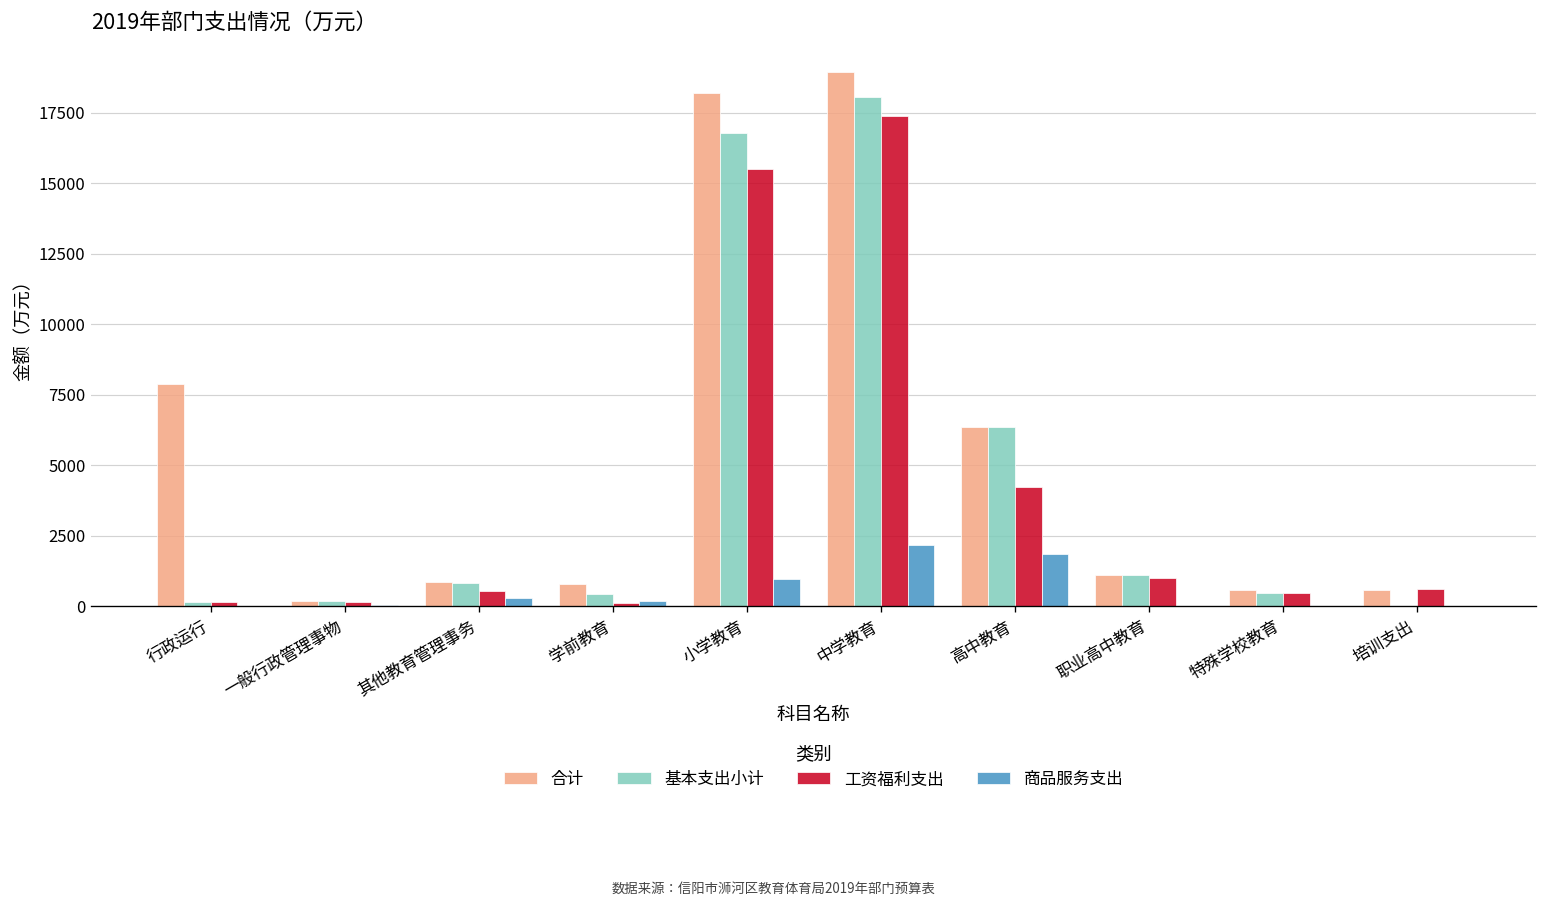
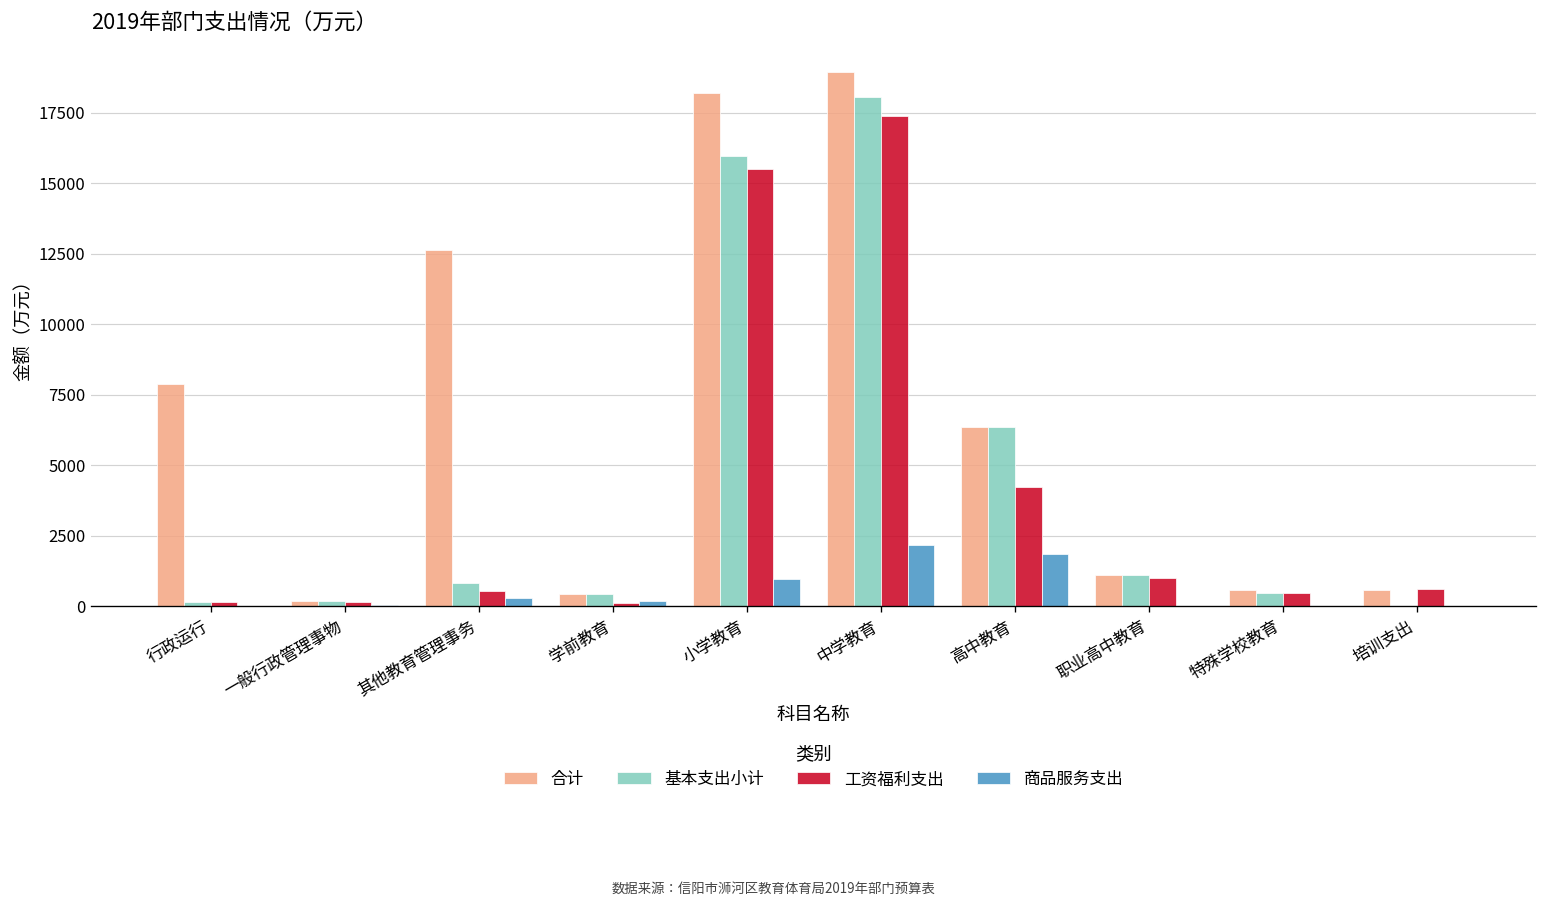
  {
    "合计": {
      "行政运行": 7900,
      "一般行政管理事物": 200,
-     "其他教育管理事务": 900,
-     "学前教育": 800,
+     "其他教育管理事务": 12600,
+     "学前教育": 400,
      "小学教育": 18200,
      "中学教育": 18900,
      "高中教育": 6300,
      "职业高中教育": 1100,
      "特殊学校教育": 600,
      "培训支出": 600
    },
    "基本支出小计": {
      "行政运行": 200,
      "一般行政管理事物": 200,
      "其他教育管理事务": 800,
      "学前教育": 400,
-     "小学教育": 16800,
+     "小学教育": 16000,
      "中学教育": 18000,
      "高中教育": 6300,
      "职业高中教育": 1100,
      "特殊学校教育": 500,
      "培训支出": 0
    },
    "工资福利支出": {
      "行政运行": 200,
      "一般行政管理事物": 200,
      "其他教育管理事务": 500,
      "学前教育": 100,
      "小学教育": 15500,
      "中学教育": 17400,
      "高中教育": 4200,
      "职业高中教育": 1000,
      "特殊学校教育": 500,
      "培训支出": 600
    },
    "商品服务支出": {
      "行政运行": 0,
      "其他教育管理事务": 300,
      "学前教育": 200,
      "小学教育": 1000,
      "中学教育": 2200,
      "高中教育": 1900,
      "职业高中教育": 0,
      "特殊学校教育": 0,
      "培训支出": 0
    }
  }
